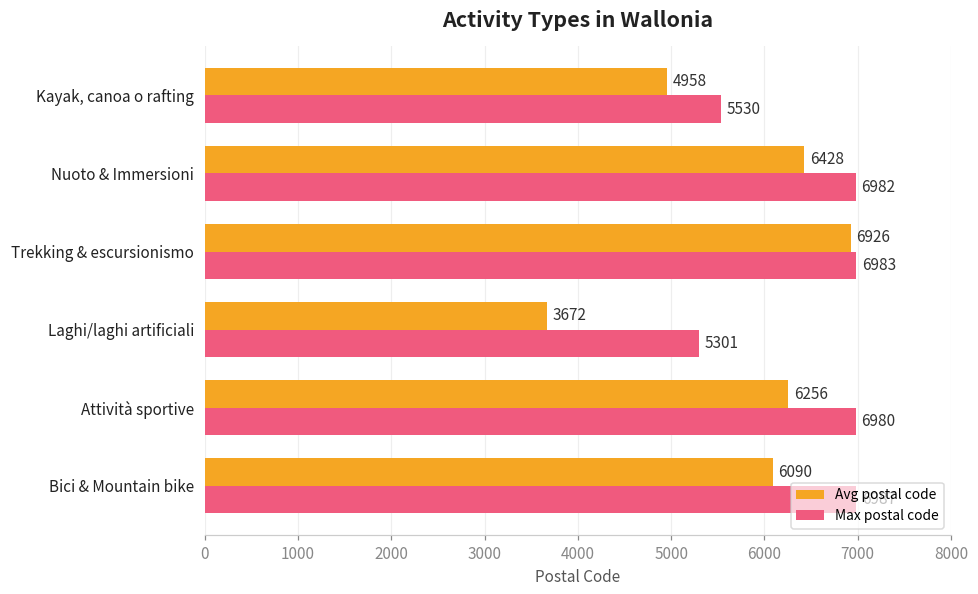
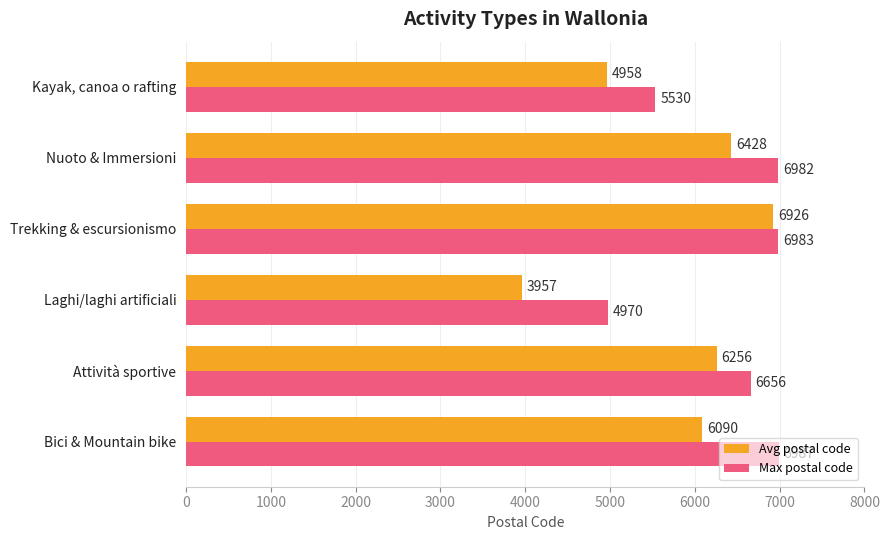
  {
    "Avg postal code": {
      "Kayak, canoa o rafting": 4958,
      "Nuoto & Immersioni": 6428,
      "Trekking & escursionismo": 6926,
-     "Laghi/laghi artificiali": 3672,
+     "Laghi/laghi artificiali": 3957,
      "Attività sportive": 6256,
      "Bici & Mountain bike": 6090
    },
    "Max postal code": {
      "Kayak, canoa o rafting": 5530,
      "Nuoto & Immersioni": 6982,
      "Trekking & escursionismo": 6983,
-     "Laghi/laghi artificiali": 5301,
-     "Attività sportive": 6980
+     "Laghi/laghi artificiali": 4970,
+     "Attività sportive": 6656
    }
  }
